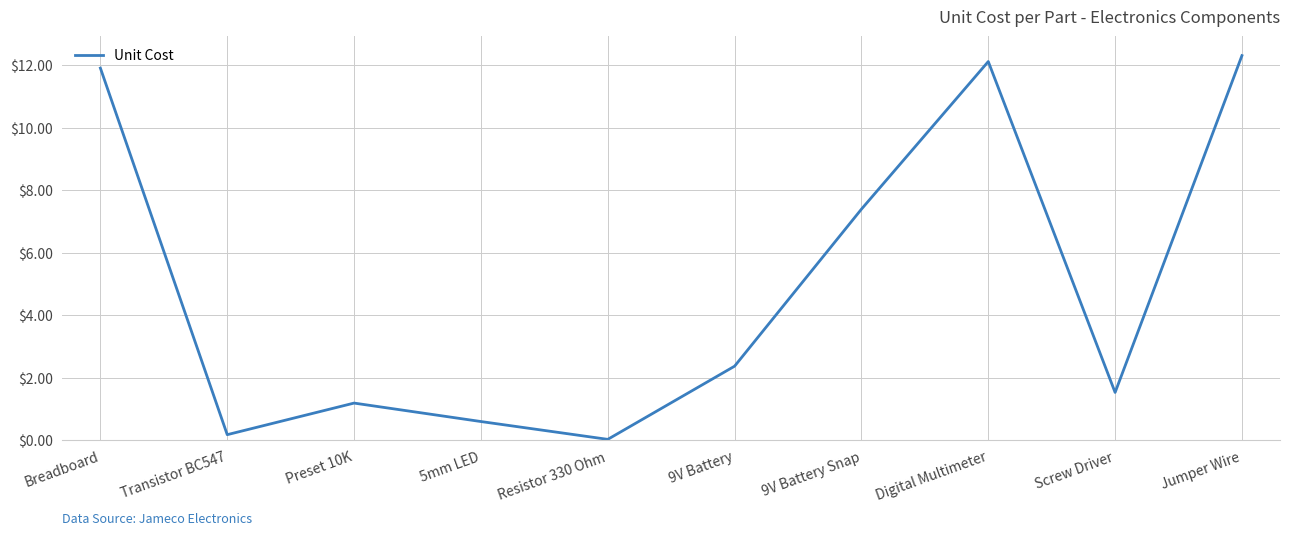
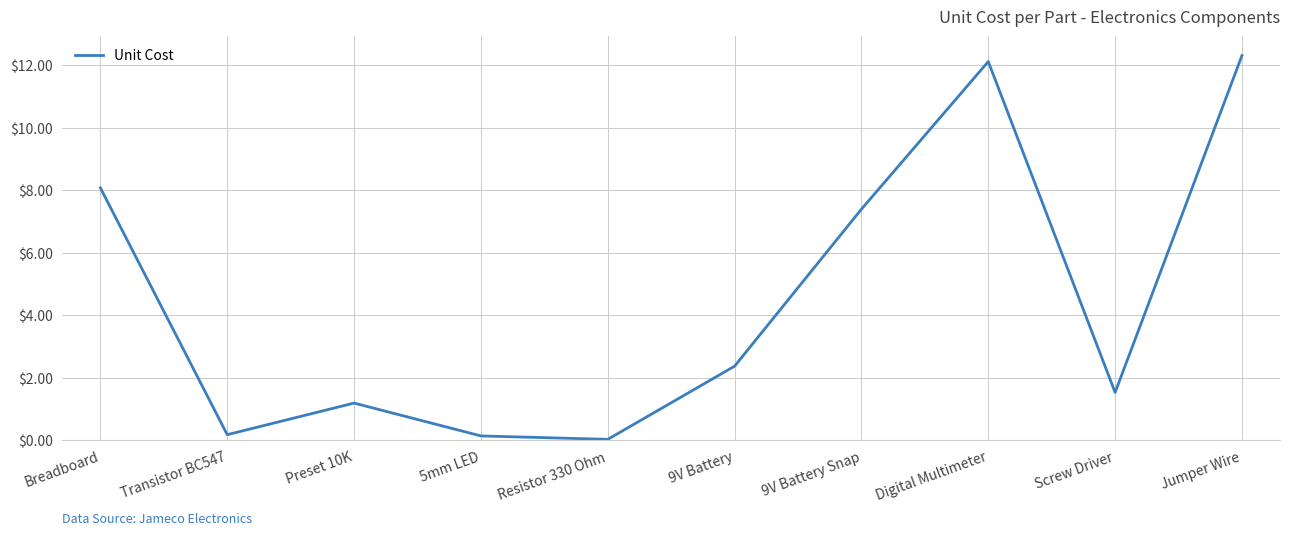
  {
-   "Breadboard": "$11.9",
+   "Breadboard": "$8.1",
    "Transistor BC547": "$0.2",
    "Preset 10K": "$1.2",
-   "5mm LED": "$0.6",
+   "5mm LED": "$0.1",
    "Resistor 330 Ohm": "$0.0",
    "9V Battery": "$2.4",
    "9V Battery Snap": "$7.4",
    "Digital Multimeter": "$12.1",
    "Screw Driver": "$1.5",
    "Jumper Wire": "$12.3"
  }
